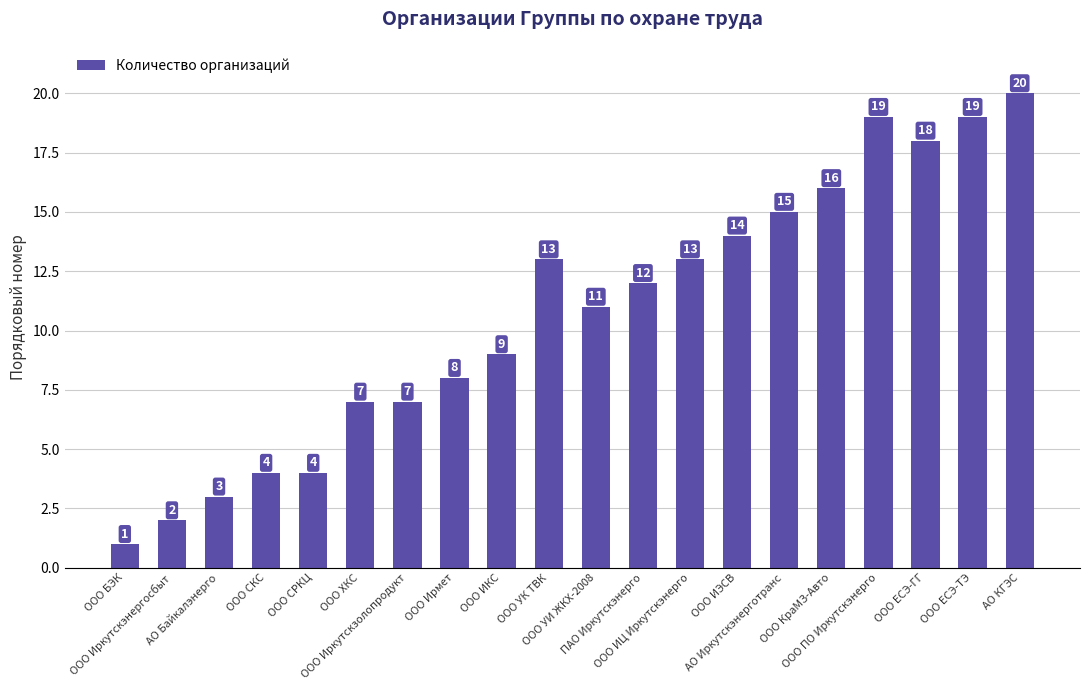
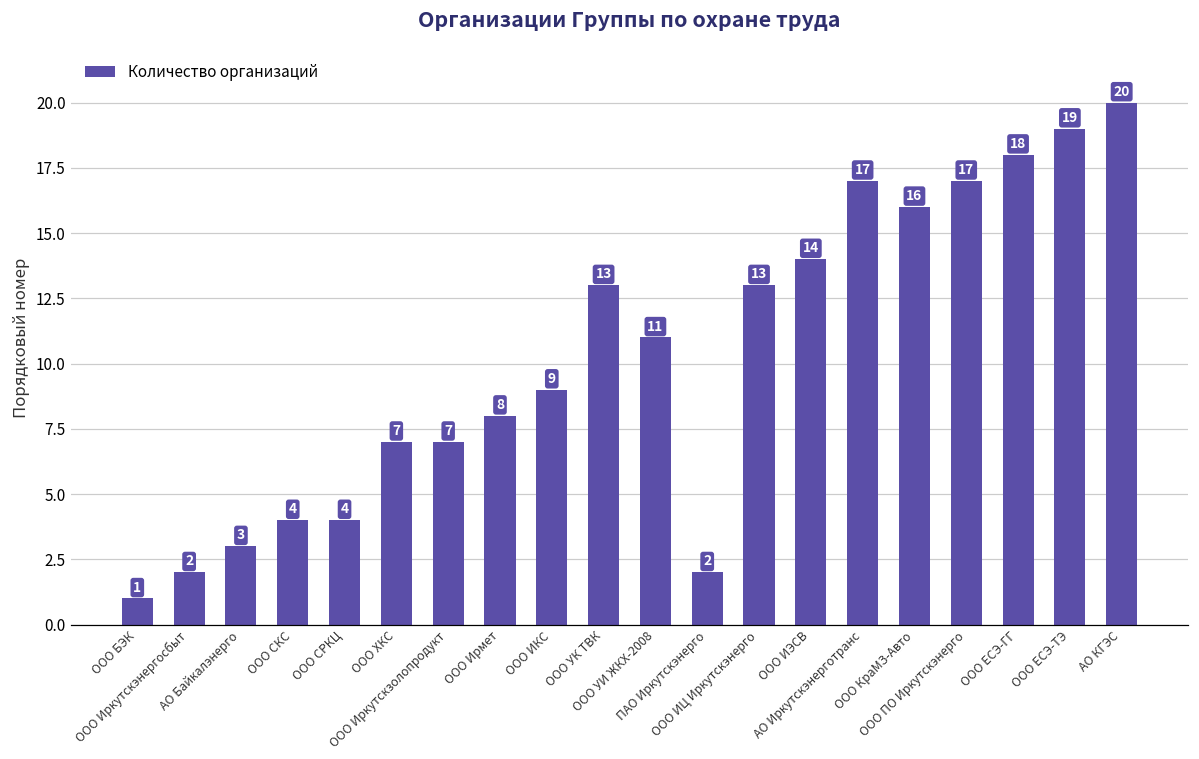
  {
-   "ПАО Иркутскэнерго": 12,
-   "АО Иркутскэнерготранс": 15,
-   "ООО ПО Иркутскэнерго": 19
+   "ПАО Иркутскэнерго": 2,
+   "АО Иркутскэнерготранс": 17,
+   "ООО ПО Иркутскэнерго": 17
  }
